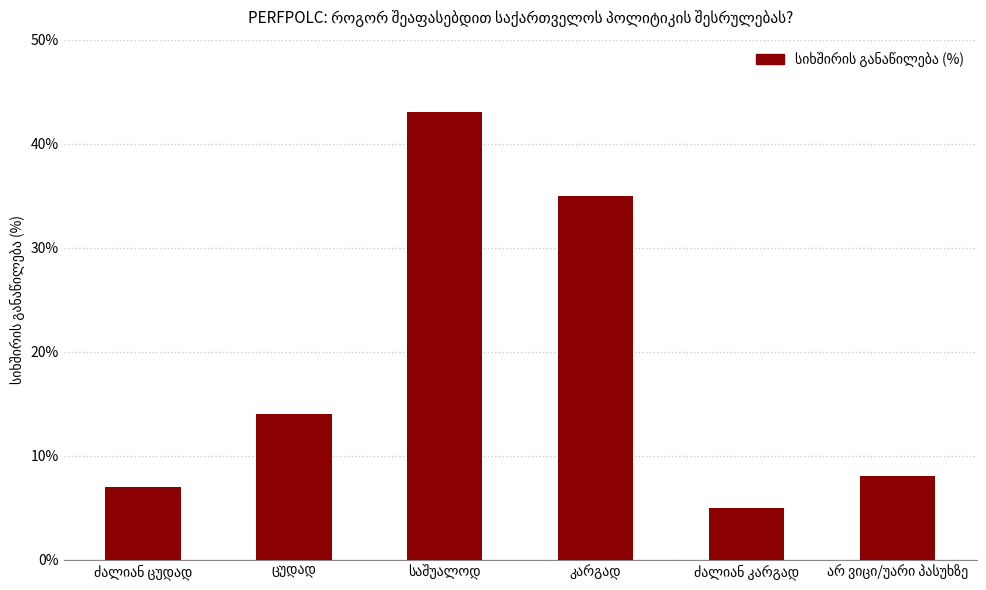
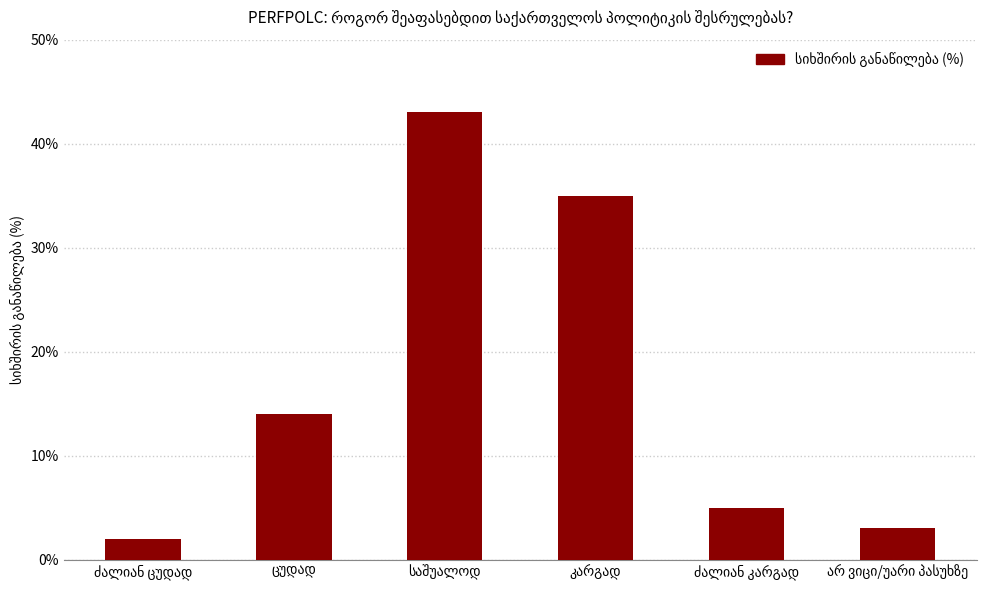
  {
-   "ძალიან ცუდად": "7%",
+   "ძალიან ცუდად": "2%",
    "ცუდად": "14%",
    "საშუალოდ": "43%",
    "კარგად": "35%",
    "ძალიან კარგად": "5%",
-   "არ ვიცი/უარი პასუხზე": "8%"
+   "არ ვიცი/უარი პასუხზე": "3%"
  }
